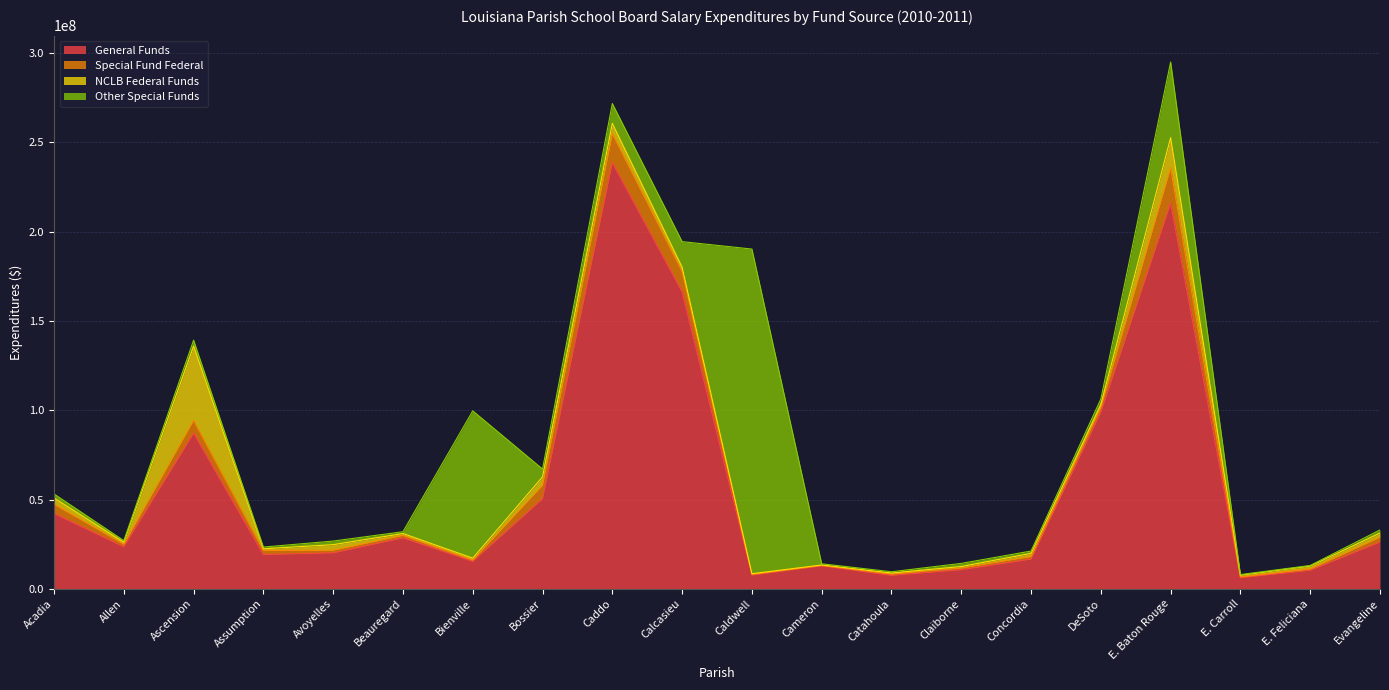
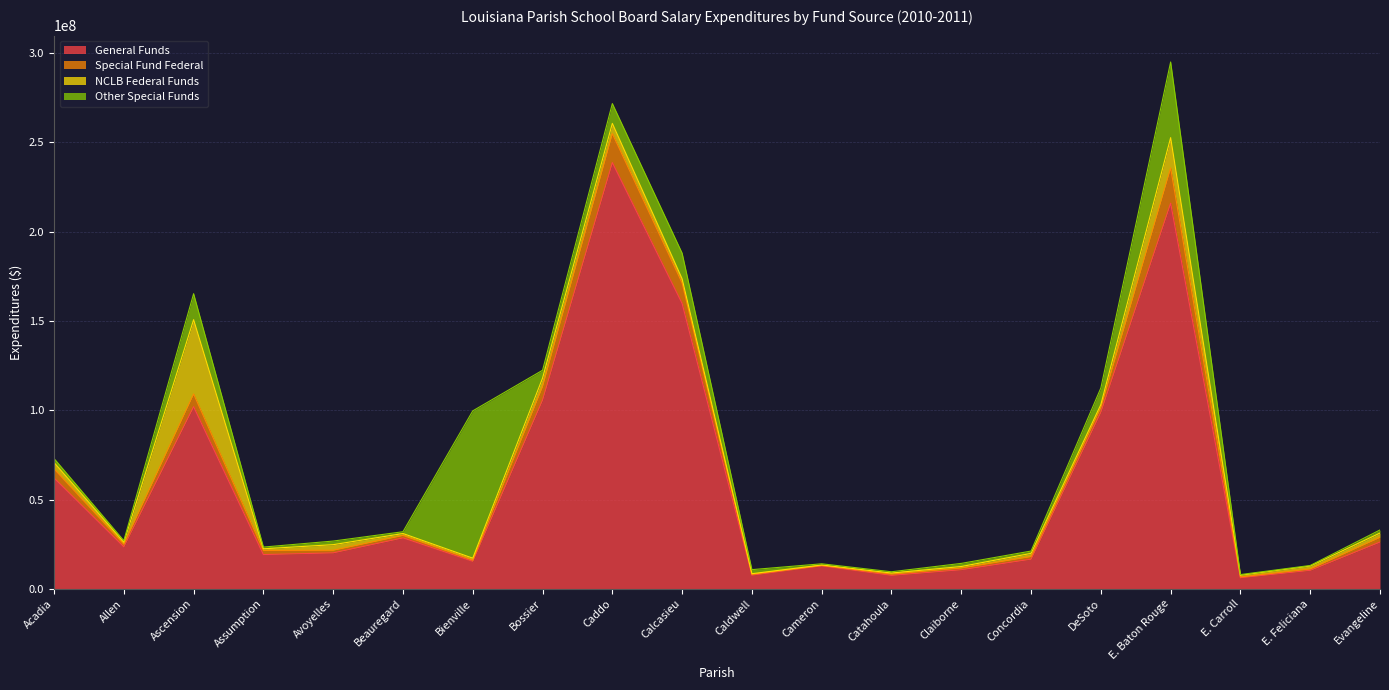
  {
    "General Funds": {
-     "Acadia": 42000000,
+     "Acadia": 62000000,
      "Allen": 24000000,
-     "Ascension": 87000000,
+     "Ascension": 102000000,
      "Assumption": 19000000,
      "Avoyelles": 20000000,
-     "Bossier": 50000000,
+     "Bossier": 106000000,
      "Caddo": 239000000,
-     "Calcasieu": 166000000,
+     "Calcasieu": 160000000,
      "Concordia": 17000000,
      "DeSoto": 99000000,
      "E. Baton Rouge": 216000000,
      "Evangeline": 26000000
    },
    "Special Fund Federal": {
      "Acadia": 5000000,
      "Ascension": 7000000,
      "Avoyelles": 1000000,
      "Bossier": 8000000,
      "Caddo": 16000000,
      "Calcasieu": 11000000,
      "Concordia": 1000000,
      "DeSoto": 3000000,
      "E. Baton Rouge": 20000000,
      "Evangeline": 3000000
    },
    "NCLB Federal Funds": {
      "Acadia": 4000000,
      "Ascension": 42000000,
      "Avoyelles": 3000000,
      "Bossier": 5000000,
      "Caddo": 6000000,
      "Calcasieu": 2000000,
      "DeSoto": 2000000,
      "E. Baton Rouge": 17000000,
      "Evangeline": 2000000
    },
    "Other Special Funds": {
      "Acadia": 2000000,
-     "Ascension": 3000000,
+     "Ascension": 15000000,
      "Avoyelles": 2000000,
      "Bienville": 82000000,
      "Bossier": 4000000,
      "Caddo": 11000000,
      "Calcasieu": 14000000,
-     "Caldwell": 182000000,
+     "Caldwell": 2000000,
      "Claiborne": 2000000,
-     "DeSoto": 3000000,
+     "DeSoto": 9000000,
      "E. Baton Rouge": 42000000,
      "Evangeline": 2000000
    }
  }
